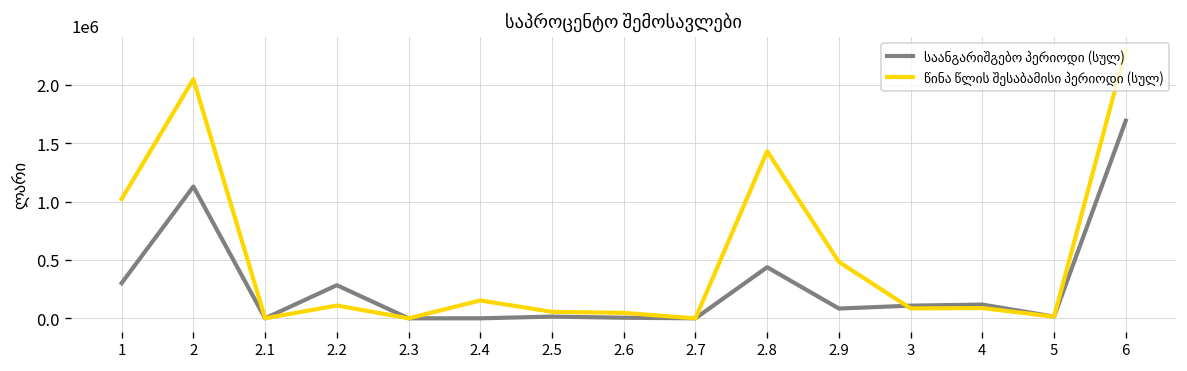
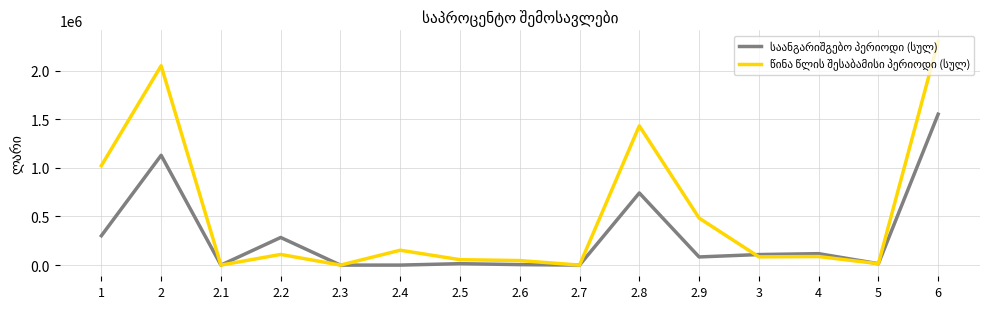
  {
    "საანგარიშგებო პერიოდი (სულ)": {
      "1": 300000,
      "2": 1100000,
      "2.2": 300000,
      "2.4": 0,
      "2.5": 0,
      "2.6": 0,
-     "2.8": 400000,
+     "2.8": 700000,
      "2.9": 100000,
      "4": 100000,
-     "6": 1700000
+     "6": 1600000
    },
    "წინა წლის შესაბამისი პერიოდი (სულ)": {
      "1": 1000000,
      "2": 2000000,
      "2.2": 100000,
      "2.4": 200000,
      "2.5": 100000,
      "2.6": 0,
      "2.8": 1400000,
      "2.9": 500000,
      "4": 100000
    }
  }
